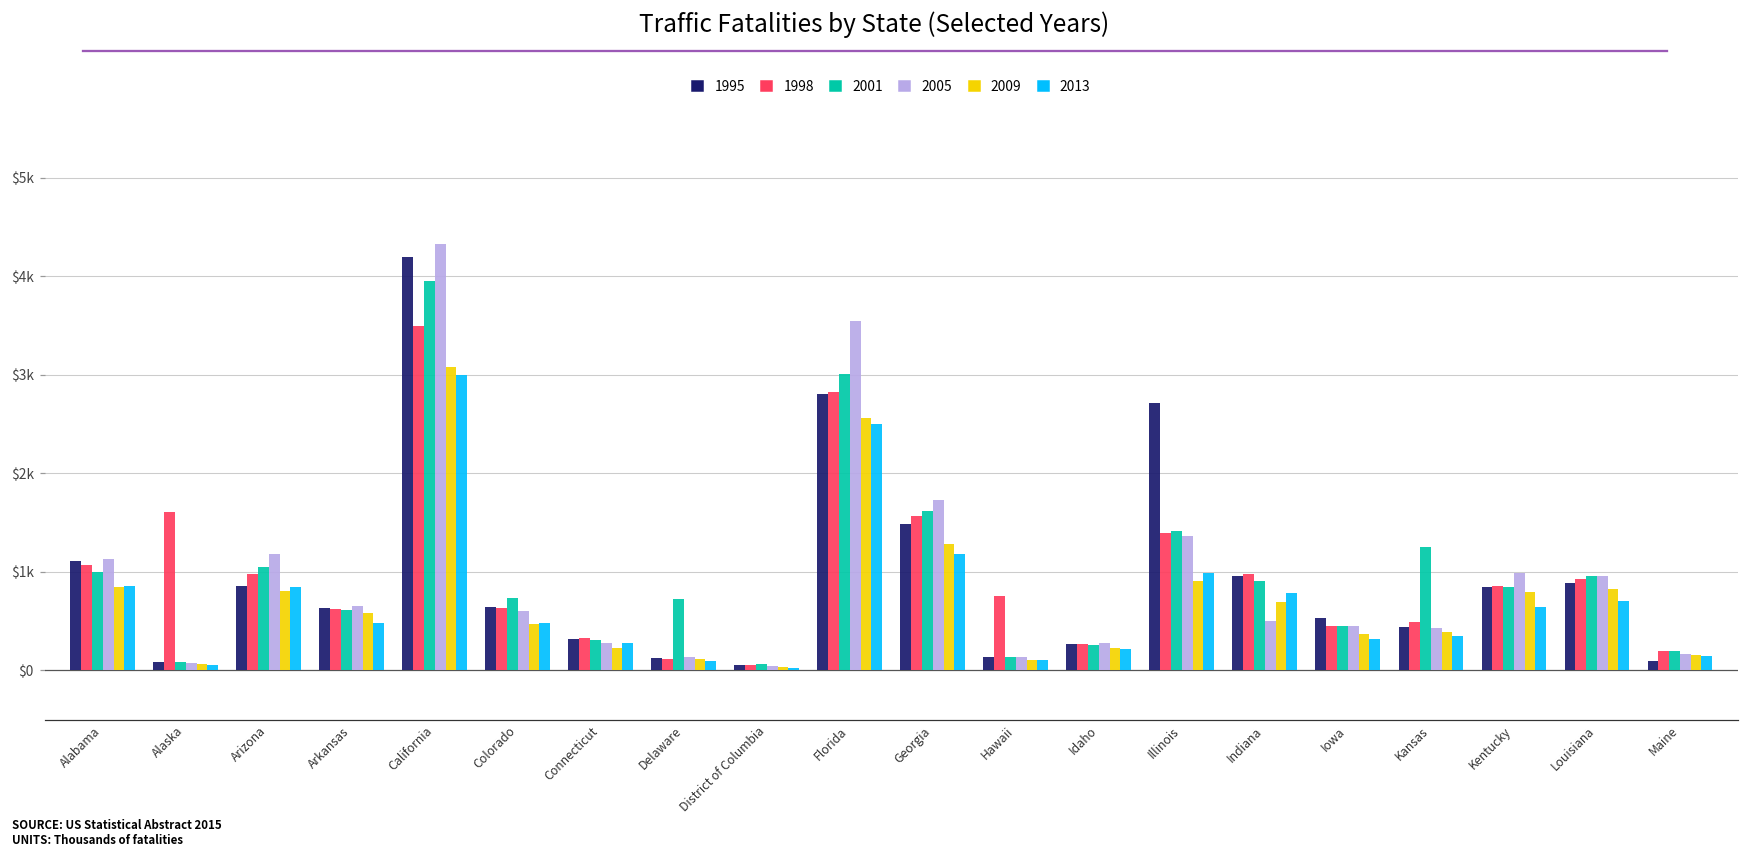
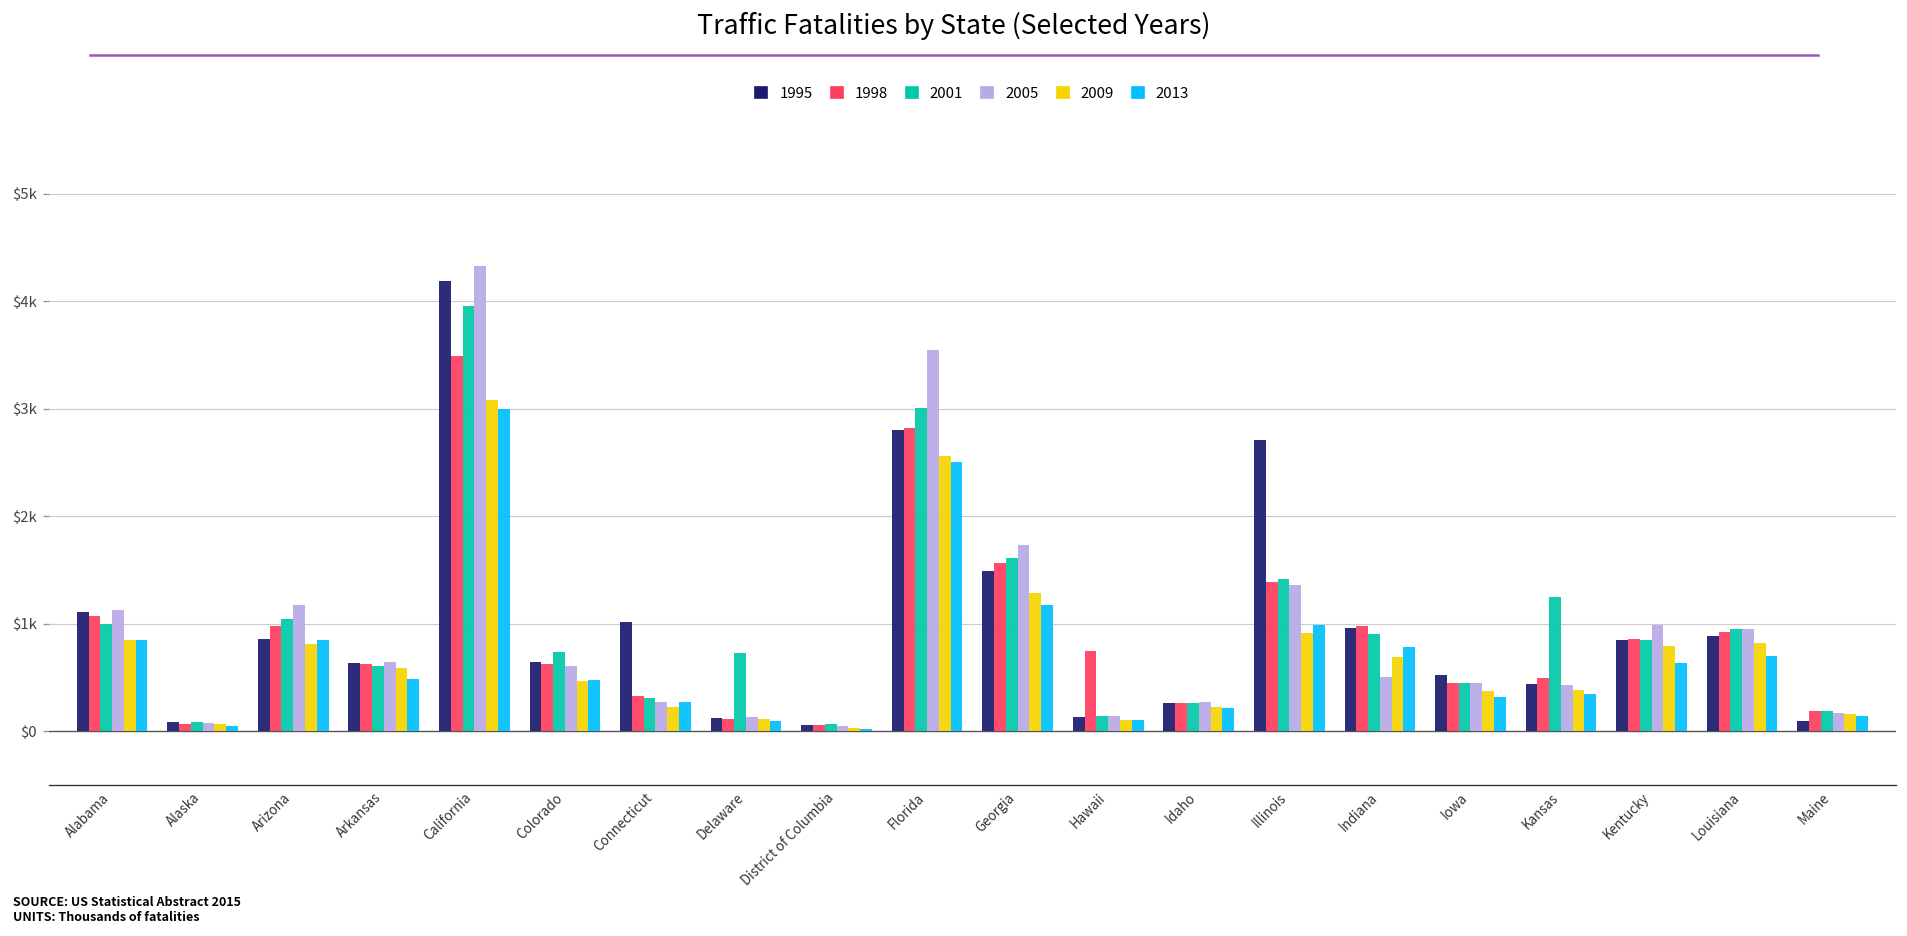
  {
    "1995": {
      "Alabama": "$1100",
      "Alaska": "$100",
      "Arizona": "$900",
      "Arkansas": "$600",
      "California": "$4200",
      "Colorado": "$600",
-     "Connecticut": "$300",
+     "Connecticut": "$1000",
      "Delaware": "$100",
      "District of Columbia": "$100",
      "Florida": "$2800",
      "Georgia": "$1500",
      "Hawaii": "$100",
      "Idaho": "$300",
      "Illinois": "$2700",
      "Indiana": "$1000",
      "Iowa": "$500",
      "Kansas": "$400",
      "Kentucky": "$800",
      "Louisiana": "$900",
      "Maine": "$100"
    },
    "1998": {
      "Alabama": "$1100",
-     "Alaska": "$1600",
+     "Alaska": "$100",
      "Arizona": "$1000",
      "Arkansas": "$600",
      "California": "$3500",
      "Colorado": "$600",
      "Connecticut": "$300",
      "Delaware": "$100",
      "District of Columbia": "$100",
      "Florida": "$2800",
      "Georgia": "$1600",
      "Hawaii": "$800",
      "Idaho": "$300",
      "Illinois": "$1400",
      "Indiana": "$1000",
      "Iowa": "$400",
      "Kansas": "$500",
      "Kentucky": "$900",
      "Louisiana": "$900",
      "Maine": "$200"
    },
    "2001": {
      "Alabama": "$1000",
      "Alaska": "$100",
      "Arizona": "$1000",
      "Arkansas": "$600",
      "California": "$4000",
      "Colorado": "$700",
      "Connecticut": "$300",
      "Delaware": "$700",
      "District of Columbia": "$100",
      "Florida": "$3000",
      "Georgia": "$1600",
      "Hawaii": "$100",
      "Idaho": "$300",
      "Illinois": "$1400",
      "Indiana": "$900",
      "Iowa": "$400",
      "Kansas": "$1300",
      "Kentucky": "$800",
      "Louisiana": "$1000",
      "Maine": "$200"
    },
    "2005": {
      "Alabama": "$1100",
      "Alaska": "$100",
      "Arizona": "$1200",
      "Arkansas": "$600",
      "California": "$4300",
      "Colorado": "$600",
      "Connecticut": "$300",
      "Delaware": "$100",
      "District of Columbia": "$0",
      "Florida": "$3500",
      "Georgia": "$1700",
      "Hawaii": "$100",
      "Idaho": "$300",
      "Illinois": "$1400",
      "Indiana": "$500",
      "Iowa": "$500",
      "Kansas": "$400",
      "Kentucky": "$1000",
      "Louisiana": "$1000",
      "Maine": "$200"
    },
    "2009": {
      "Alabama": "$800",
      "Alaska": "$100",
      "Arizona": "$800",
      "Arkansas": "$600",
      "California": "$3100",
      "Colorado": "$500",
      "Connecticut": "$200",
      "Delaware": "$100",
      "District of Columbia": "$0",
      "Florida": "$2600",
      "Georgia": "$1300",
      "Hawaii": "$100",
      "Idaho": "$200",
      "Illinois": "$900",
      "Indiana": "$700",
      "Iowa": "$400",
      "Kansas": "$400",
      "Kentucky": "$800",
      "Louisiana": "$800",
      "Maine": "$200"
    },
    "2013": {
      "Alabama": "$900",
      "Alaska": "$100",
      "Arizona": "$800",
      "Arkansas": "$500",
      "California": "$3000",
      "Colorado": "$500",
      "Connecticut": "$300",
      "Delaware": "$100",
      "Florida": "$2500",
      "Georgia": "$1200",
      "Hawaii": "$100",
      "Idaho": "$200",
      "Illinois": "$1000",
      "Indiana": "$800",
      "Iowa": "$300",
      "Kansas": "$400",
      "Kentucky": "$600",
      "Louisiana": "$700",
      "Maine": "$100"
    }
  }
